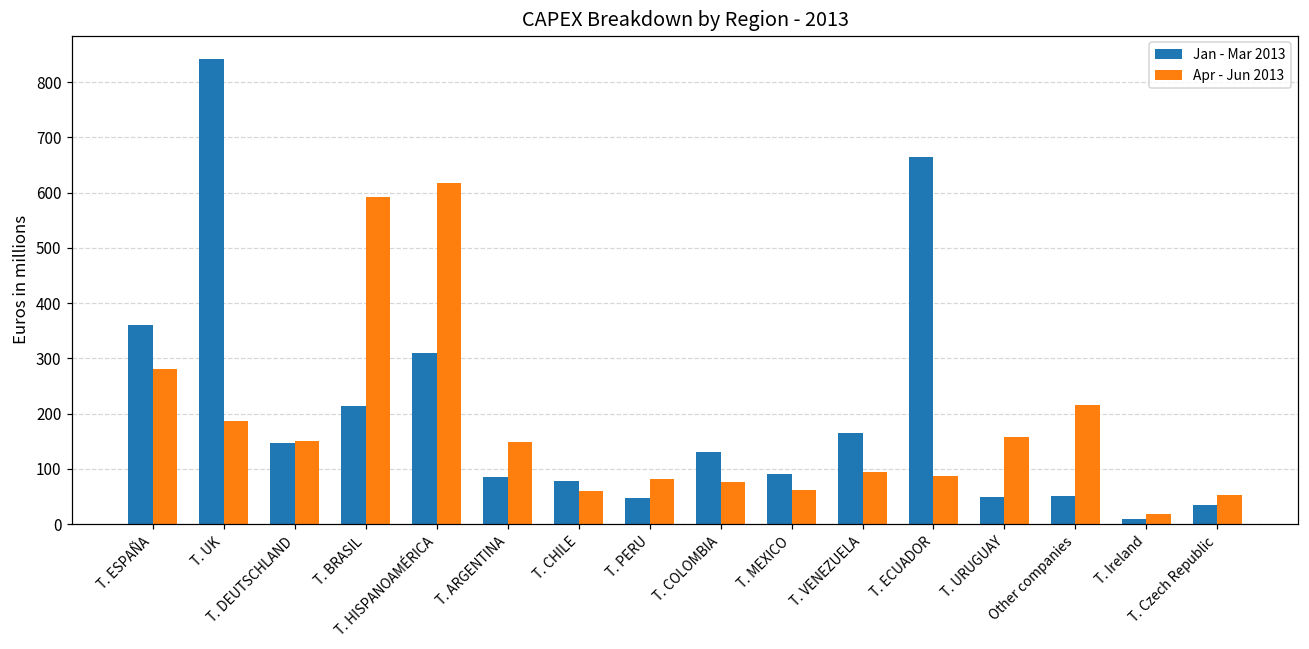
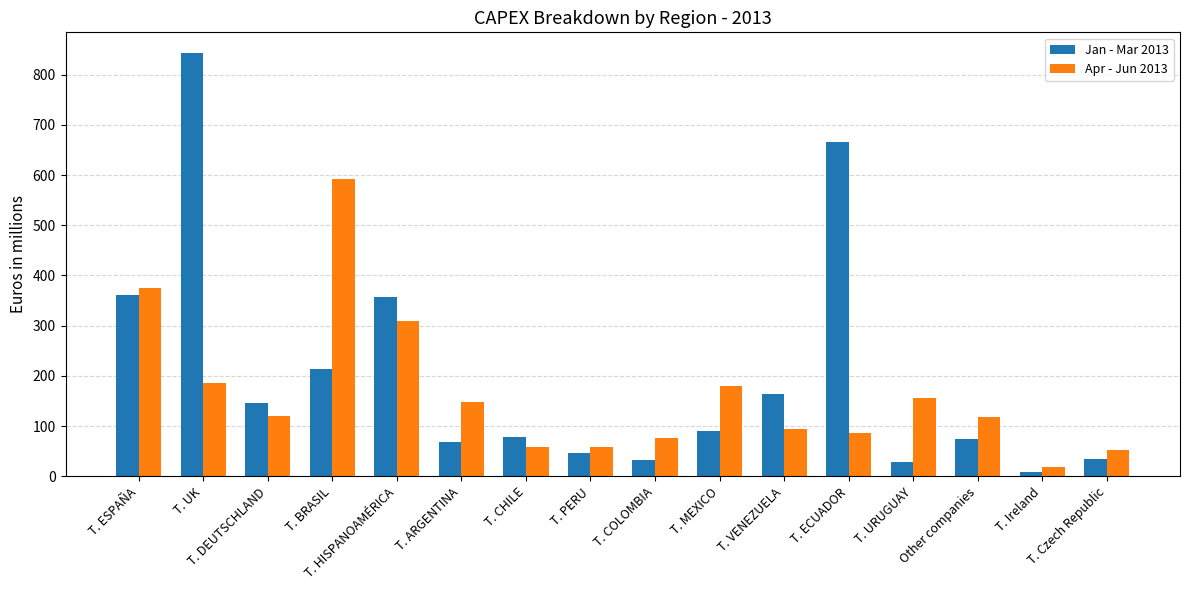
  {
    "Jan - Mar 2013": {
      "T. ESPAÑA": 360,
      "T. UK": 840,
      "T. DEUTSCHLAND": 150,
      "T. BRASIL": 210,
-     "T. HISPANOAMÉRICA": 310,
-     "T. ARGENTINA": 90,
+     "T. HISPANOAMÉRICA": 360,
+     "T. ARGENTINA": 70,
      "T. CHILE": 80,
      "T. PERU": 50,
-     "T. COLOMBIA": 130,
+     "T. COLOMBIA": 30,
      "T. MEXICO": 90,
      "T. VENEZUELA": 170,
      "T. ECUADOR": 670,
-     "T. URUGUAY": 50,
-     "Other companies": 50,
+     "T. URUGUAY": 30,
+     "Other companies": 80,
      "T. Ireland": 10,
      "T. Czech Republic": 30
    },
    "Apr - Jun 2013": {
-     "T. ESPAÑA": 280,
+     "T. ESPAÑA": 380,
      "T. UK": 190,
-     "T. DEUTSCHLAND": 150,
+     "T. DEUTSCHLAND": 120,
      "T. BRASIL": 590,
-     "T. HISPANOAMÉRICA": 620,
+     "T. HISPANOAMÉRICA": 310,
      "T. ARGENTINA": 150,
      "T. CHILE": 60,
-     "T. PERU": 80,
+     "T. PERU": 60,
      "T. COLOMBIA": 80,
-     "T. MEXICO": 60,
+     "T. MEXICO": 180,
      "T. VENEZUELA": 90,
      "T. ECUADOR": 90,
      "T. URUGUAY": 160,
-     "Other companies": 220,
+     "Other companies": 120,
      "T. Ireland": 20,
      "T. Czech Republic": 50
    }
  }
